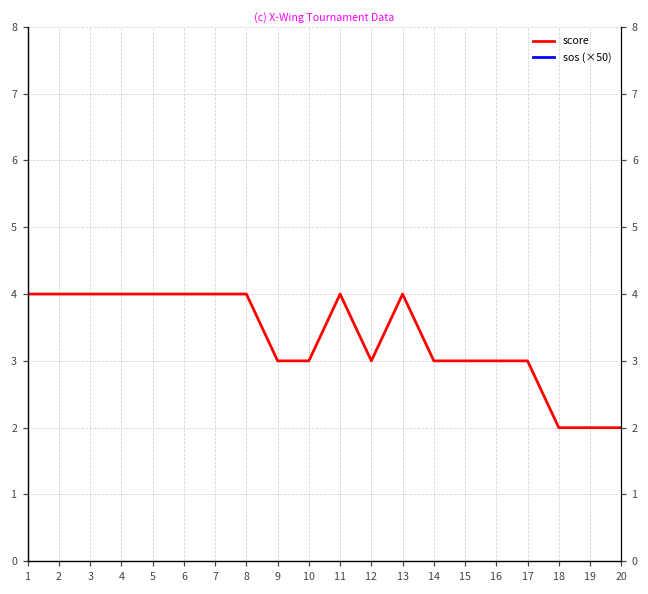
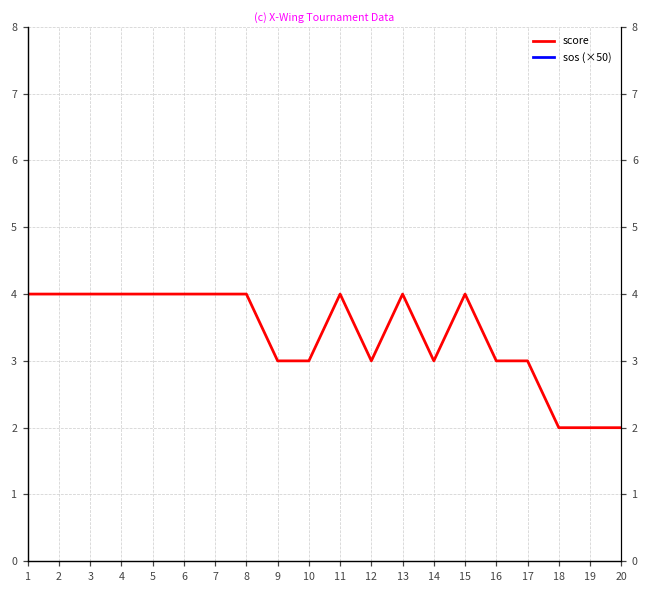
  {
    "score": {
      "1": 4,
      "2": 4,
      "3": 4,
      "4": 4,
      "5": 4,
      "6": 4,
      "7": 4,
      "8": 4,
      "9": 3,
      "10": 3,
      "11": 4,
      "12": 3,
      "13": 4,
      "14": 3,
-     "15": 3,
+     "15": 4,
      "16": 3,
      "17": 3,
      "18": 2,
      "19": 2,
      "20": 2
    }
  }
